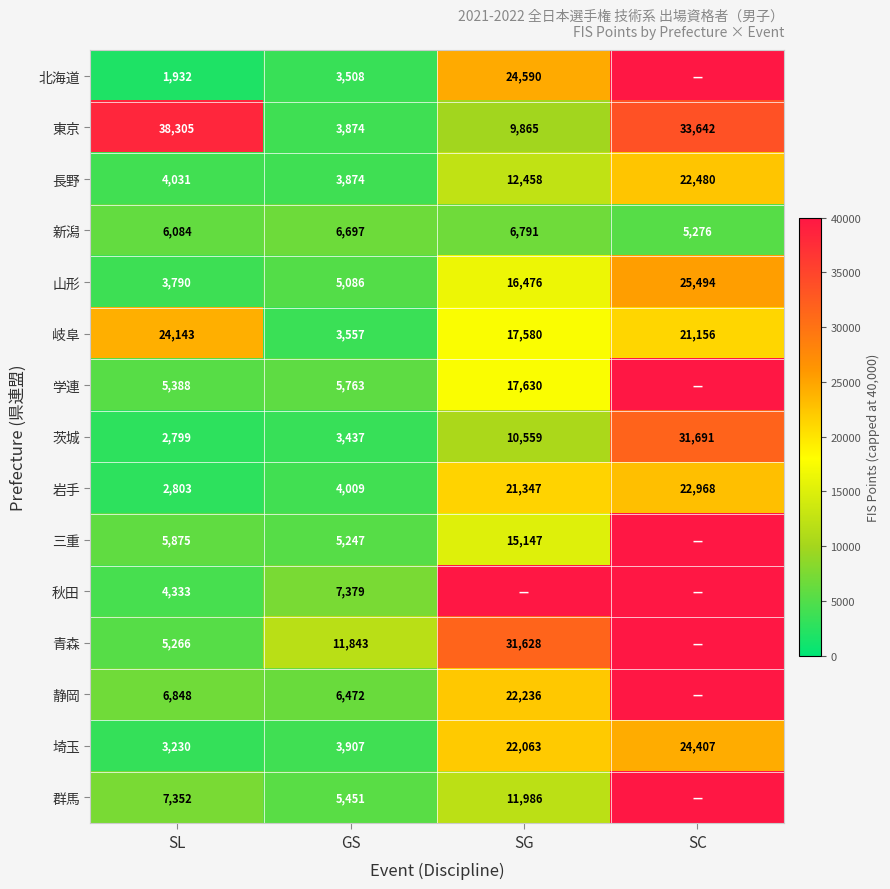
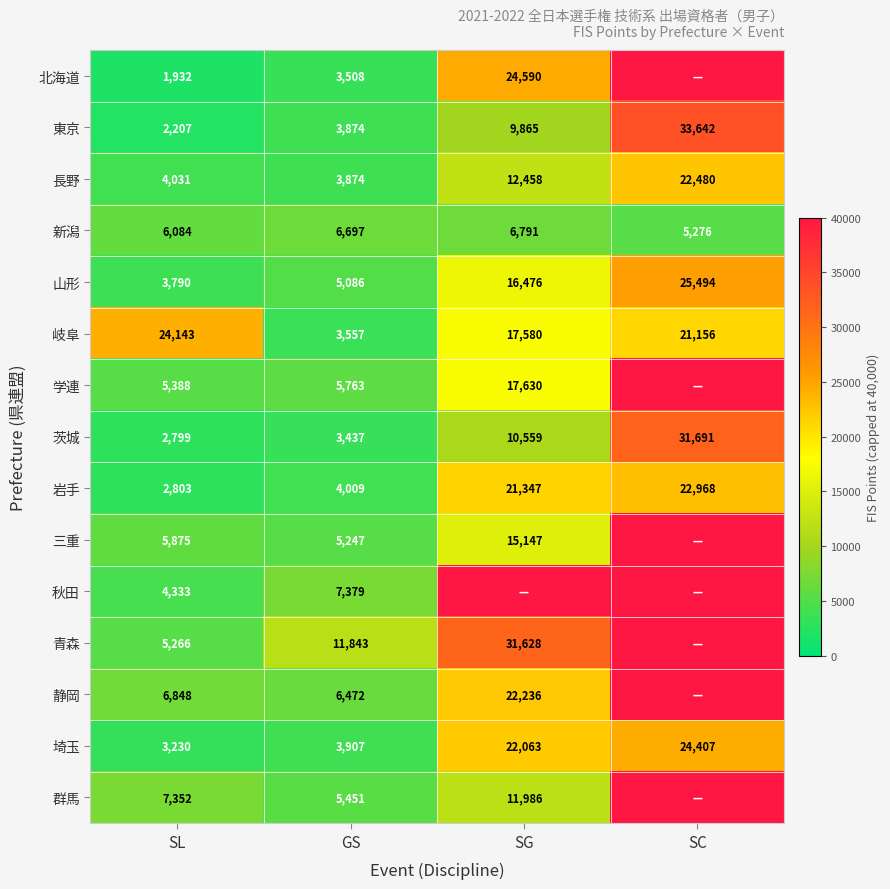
  {
    "北海道": {
      "SL": "1,932",
      "GS": "3,508",
      "SG": "24,590"
    },
    "東京": {
-     "SL": "38,305",
+     "SL": "2,207",
      "GS": "3,874",
      "SG": "9,865",
      "SC": "33,642"
    },
    "長野": {
      "SL": "4,031",
      "GS": "3,874",
      "SG": "12,458",
      "SC": "22,480"
    },
    "新潟": {
      "SL": "6,084",
      "GS": "6,697",
      "SG": "6,791",
      "SC": "5,276"
    },
    "山形": {
      "SL": "3,790",
      "GS": "5,086",
      "SG": "16,476",
      "SC": "25,494"
    },
    "岐阜": {
      "SL": "24,143",
      "GS": "3,557",
      "SG": "17,580",
      "SC": "21,156"
    },
    "学連": {
      "SL": "5,388",
      "GS": "5,763",
      "SG": "17,630"
    },
    "茨城": {
      "SL": "2,799",
      "GS": "3,437",
      "SG": "10,559",
      "SC": "31,691"
    },
    "岩手": {
      "SL": "2,803",
      "GS": "4,009",
      "SG": "21,347",
      "SC": "22,968"
    },
    "三重": {
      "SL": "5,875",
      "GS": "5,247",
      "SG": "15,147"
    },
    "秋田": {
      "SL": "4,333",
      "GS": "7,379"
    },
    "青森": {
      "SL": "5,266",
      "GS": "11,843",
      "SG": "31,628"
    },
    "静岡": {
      "SL": "6,848",
      "GS": "6,472",
      "SG": "22,236"
    },
    "埼玉": {
      "SL": "3,230",
      "GS": "3,907",
      "SG": "22,063",
      "SC": "24,407"
    },
    "群馬": {
      "SL": "7,352",
      "GS": "5,451",
      "SG": "11,986"
    }
  }
